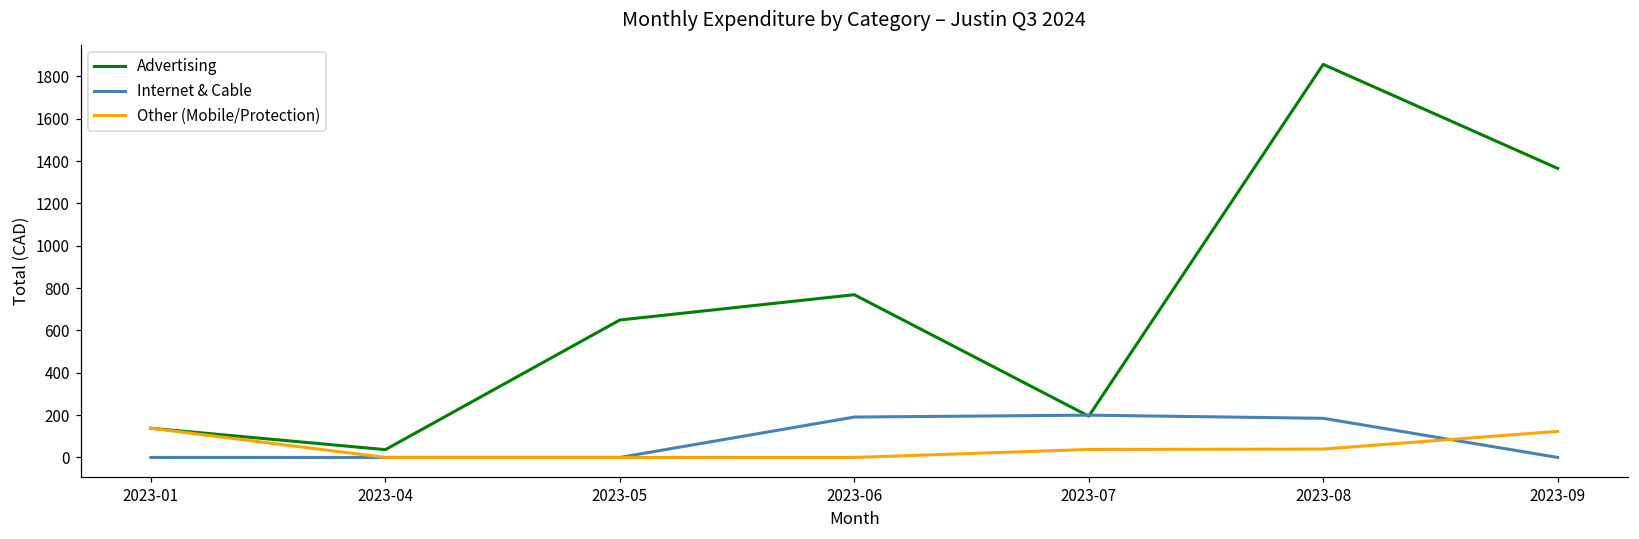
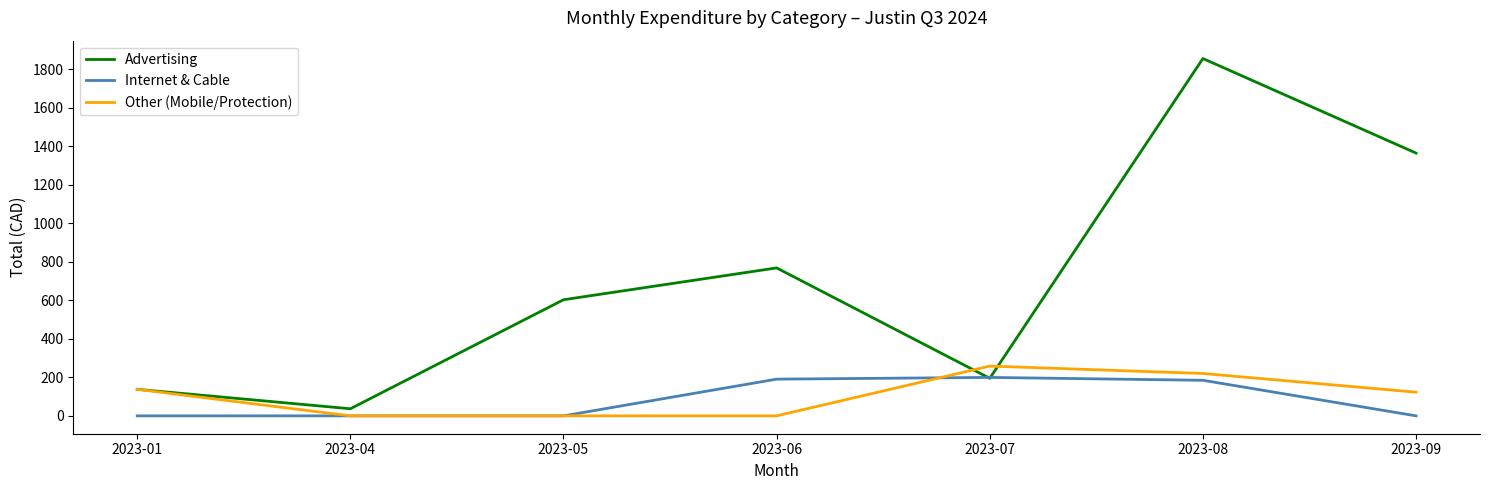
  {
    "Advertising": {
      "2023-04": 40,
-     "2023-05": 650,
+     "2023-05": 600,
      "2023-06": 770,
      "2023-08": 1860,
      "2023-09": 1370
    },
    "Internet & Cable": {
      "2023-01": 0,
      "2023-06": 190,
      "2023-08": 180,
      "2023-09": 0
    },
    "Other (Mobile/Protection)": {
      "2023-06": 0,
-     "2023-07": 40,
-     "2023-08": 40,
+     "2023-07": 260,
+     "2023-08": 220,
      "2023-09": 120
    }
  }
